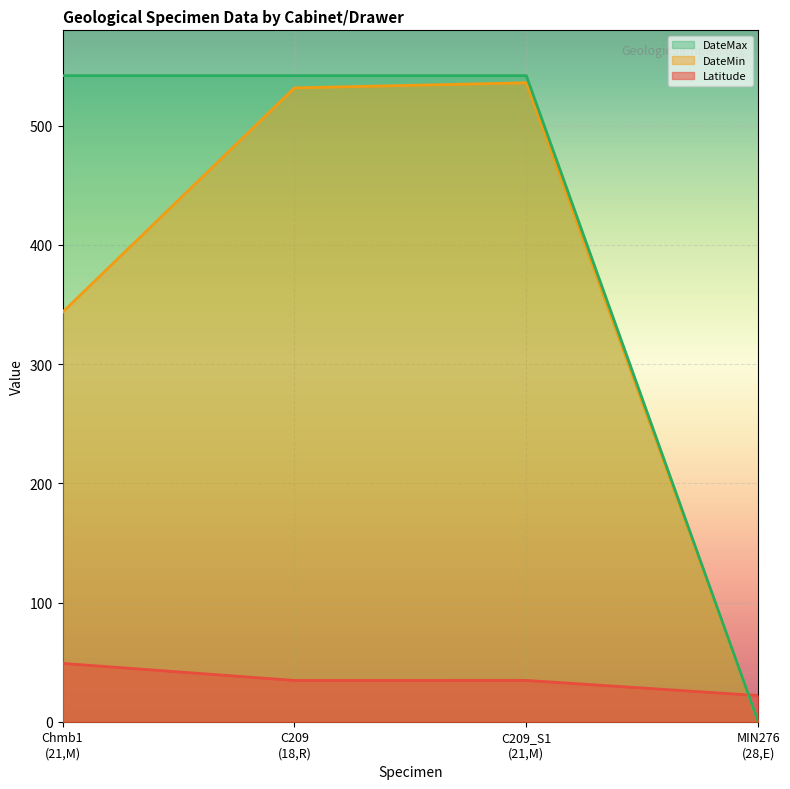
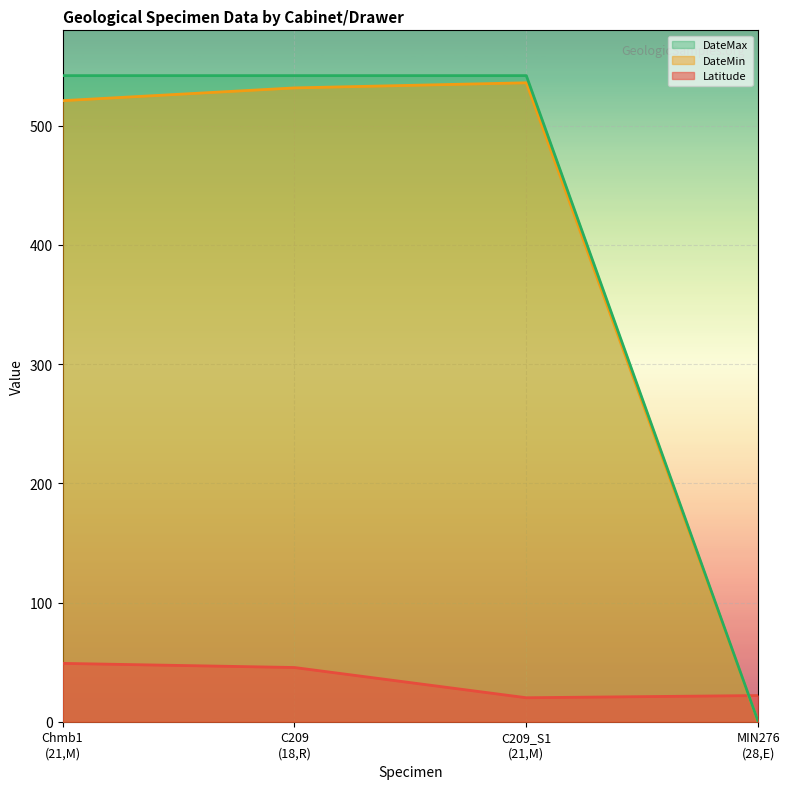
  {
    "DateMax": {
      "Chmb1 (21,M)": 542,
      "C209 (18,R)": 542,
      "C209_S1 (21,M)": 542
    },
    "DateMin": {
-     "Chmb1 (21,M)": 344,
+     "Chmb1 (21,M)": 521,
      "C209 (18,R)": 532,
      "C209_S1 (21,M)": 536
    },
    "Latitude": {
      "Chmb1 (21,M)": 49,
-     "C209 (18,R)": 35,
-     "C209_S1 (21,M)": 35,
+     "C209 (18,R)": 45,
+     "C209_S1 (21,M)": 20,
      "MIN276 (28,E)": 22
    }
  }
